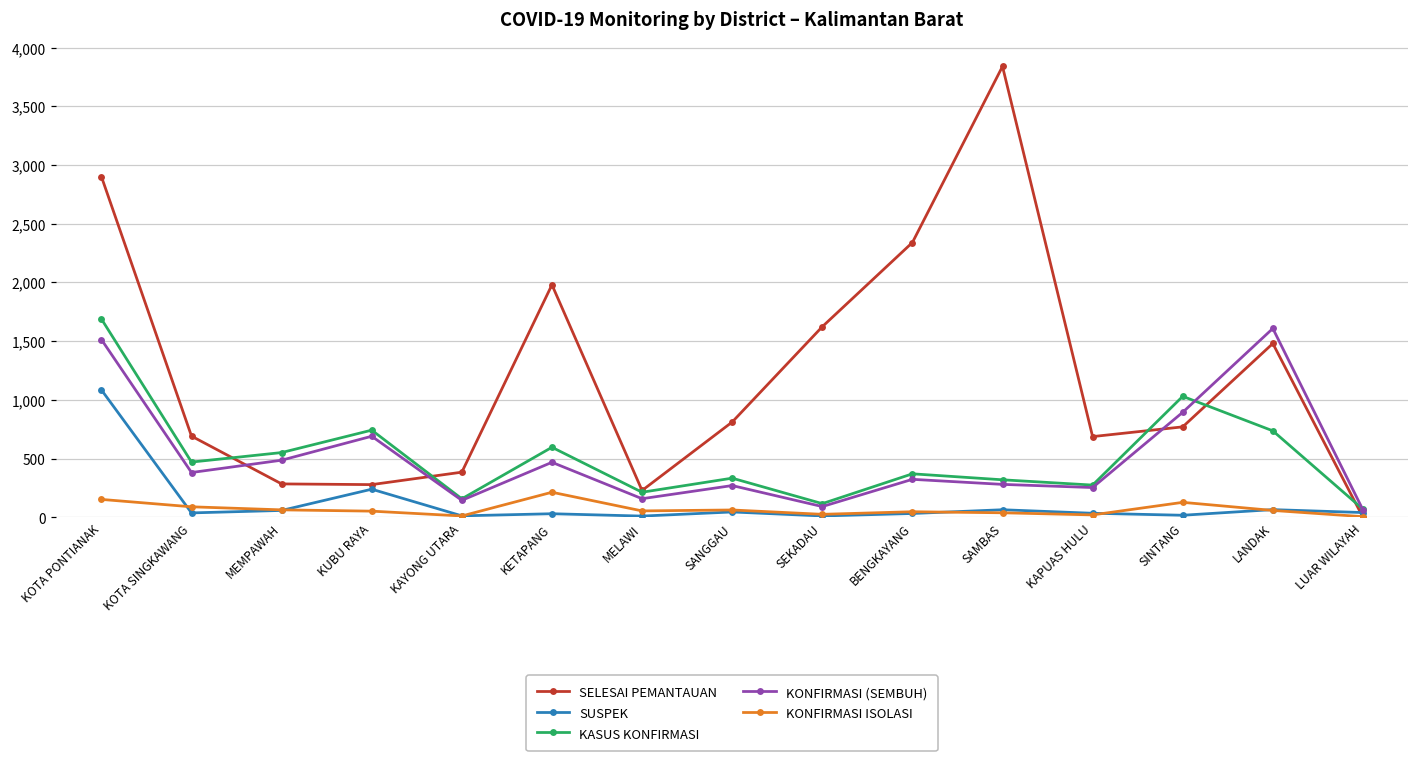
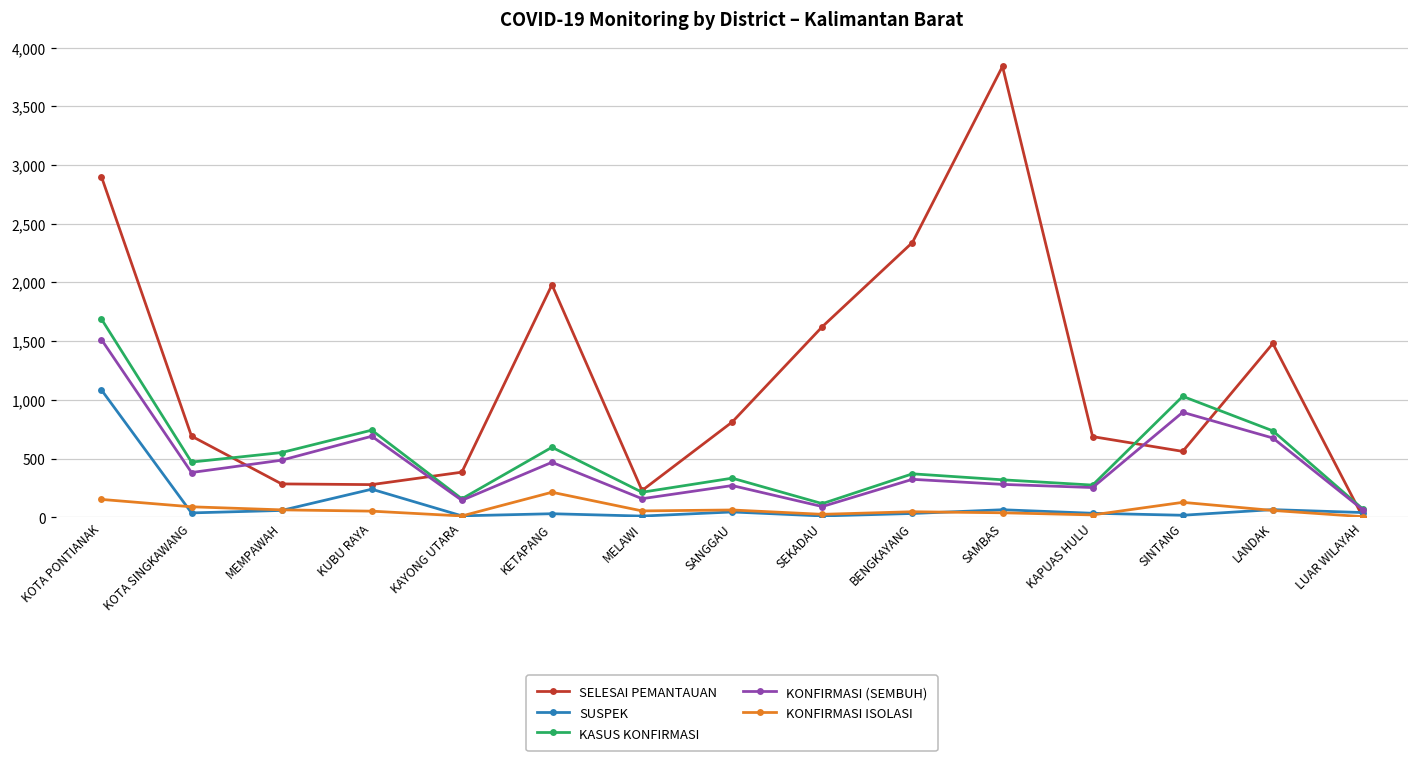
  {
    "SELESAI PEMANTAUAN": {
      "KOTA PONTIANAK": "2,900",
      "KOTA SINGKAWANG": "690",
      "MEMPAWAH": "280",
      "KUBU RAYA": "280",
      "KAYONG UTARA": "380",
      "KETAPANG": "1,980",
      "SANGGAU": "810",
      "SEKADAU": "1,620",
      "BENGKAYANG": "2,340",
      "SAMBAS": "3,840",
      "KAPUAS HULU": "690",
-     "SINTANG": "770",
+     "SINTANG": "560",
      "LANDAK": "1,480"
    },
    "SUSPEK": {
      "KOTA PONTIANAK": "1,090",
      "KOTA SINGKAWANG": "40",
      "KUBU RAYA": "240",
      "KETAPANG": "30",
      "MELAWI": "10",
      "SAMBAS": "60",
      "SINTANG": "20"
    },
    "KASUS KONFIRMASI": {
      "KOTA PONTIANAK": "1,690",
      "KOTA SINGKAWANG": "470",
      "MEMPAWAH": "550",
      "KUBU RAYA": "740",
      "KETAPANG": "600",
      "SANGGAU": "330",
      "SEKADAU": "120",
      "BENGKAYANG": "370",
      "SAMBAS": "320",
      "SINTANG": "1,030",
      "LANDAK": "740"
    },
    "KONFIRMASI (SEMBUH)": {
      "KOTA PONTIANAK": "1,510",
      "KOTA SINGKAWANG": "380",
      "MEMPAWAH": "490",
      "KUBU RAYA": "690",
      "KETAPANG": "470",
      "MELAWI": "160",
      "SANGGAU": "270",
      "SEKADAU": "90",
      "BENGKAYANG": "320",
      "SAMBAS": "280",
      "SINTANG": "890",
-     "LANDAK": "1,610"
+     "LANDAK": "680"
    },
    "KONFIRMASI ISOLASI": {
      "KOTA PONTIANAK": "150",
      "KOTA SINGKAWANG": "90",
      "KUBU RAYA": "50",
      "KETAPANG": "210",
      "MELAWI": "50",
      "SAMBAS": "40",
      "SINTANG": "130"
    }
  }
